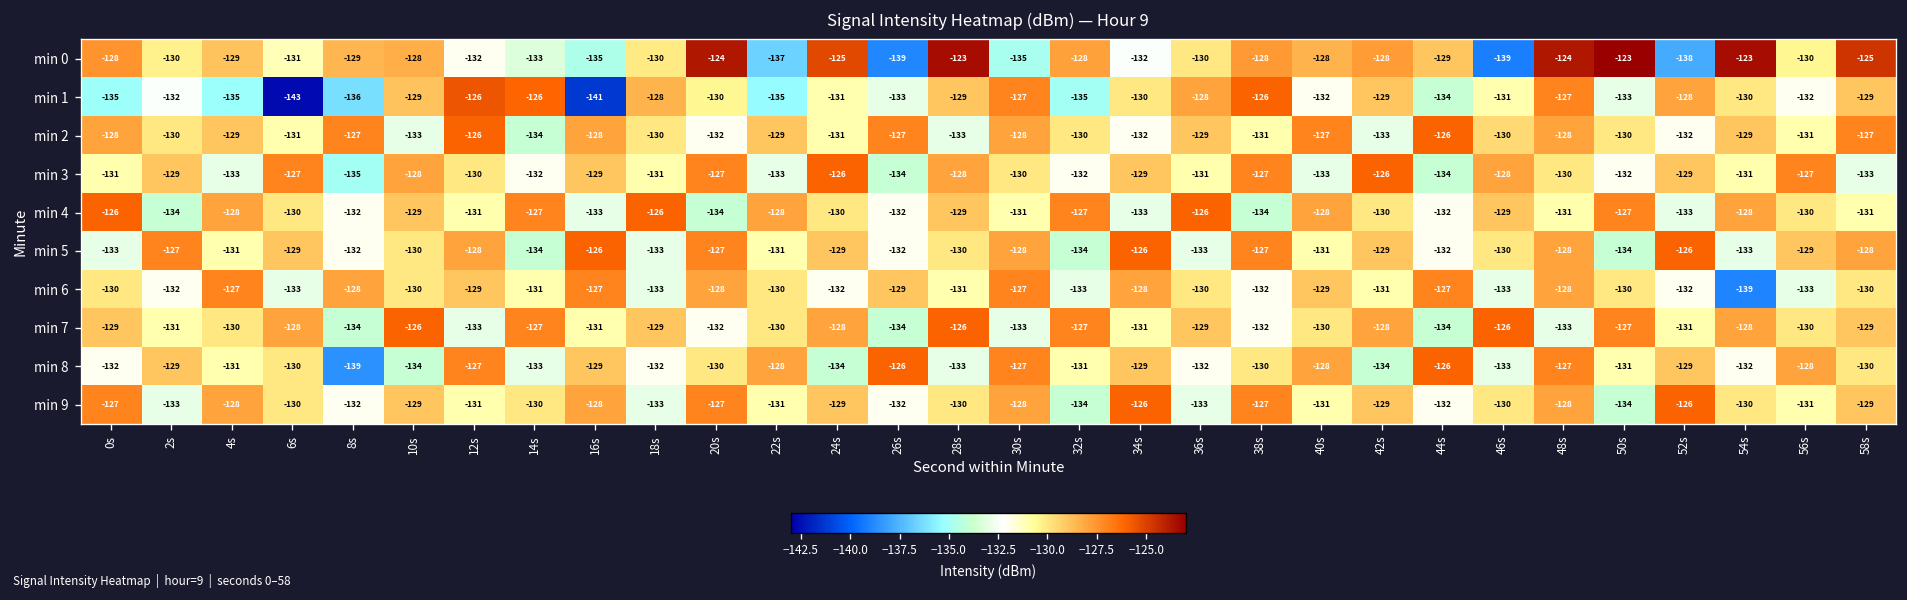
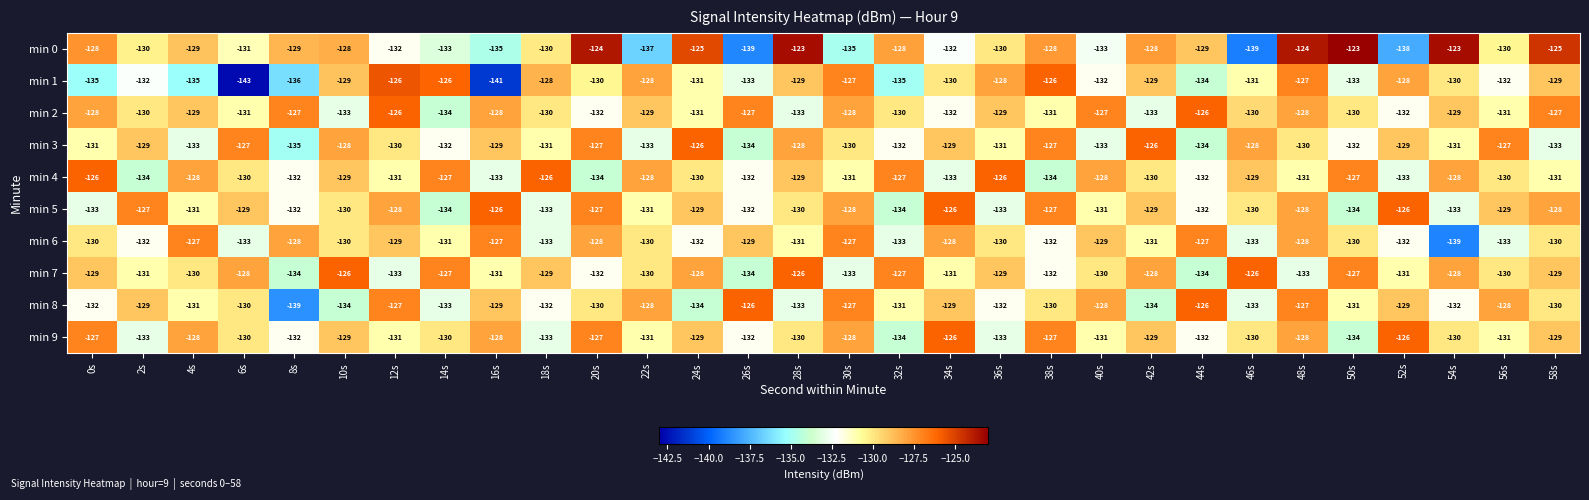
  {
    "min 0": {
      "0s": -128,
      "2s": -130,
      "4s": -129,
      "6s": -131,
      "8s": -129,
      "10s": -128,
      "12s": -132,
      "14s": -133,
      "16s": -135,
      "18s": -130,
      "20s": -124,
      "22s": -137,
      "24s": -125,
      "26s": -139,
      "28s": -123,
      "30s": -135,
      "32s": -128,
      "34s": -132,
      "36s": -130,
      "38s": -128,
-     "40s": -128,
+     "40s": -133,
      "42s": -128,
      "44s": -129,
      "46s": -139,
      "48s": -124,
      "50s": -123,
      "52s": -138,
      "54s": -123,
      "56s": -130,
      "58s": -125
    },
    "min 1": {
      "0s": -135,
      "2s": -132,
      "4s": -135,
      "6s": -143,
      "8s": -136,
      "10s": -129,
      "12s": -126,
      "14s": -126,
      "16s": -141,
      "18s": -128,
      "20s": -130,
-     "22s": -135,
+     "22s": -128,
      "24s": -131,
      "26s": -133,
      "28s": -129,
      "30s": -127,
      "32s": -135,
      "34s": -130,
      "36s": -128,
      "38s": -126,
      "40s": -132,
      "42s": -129,
      "44s": -134,
      "46s": -131,
      "48s": -127,
      "50s": -133,
      "52s": -128,
      "54s": -130,
      "56s": -132,
      "58s": -129
    }
  }
